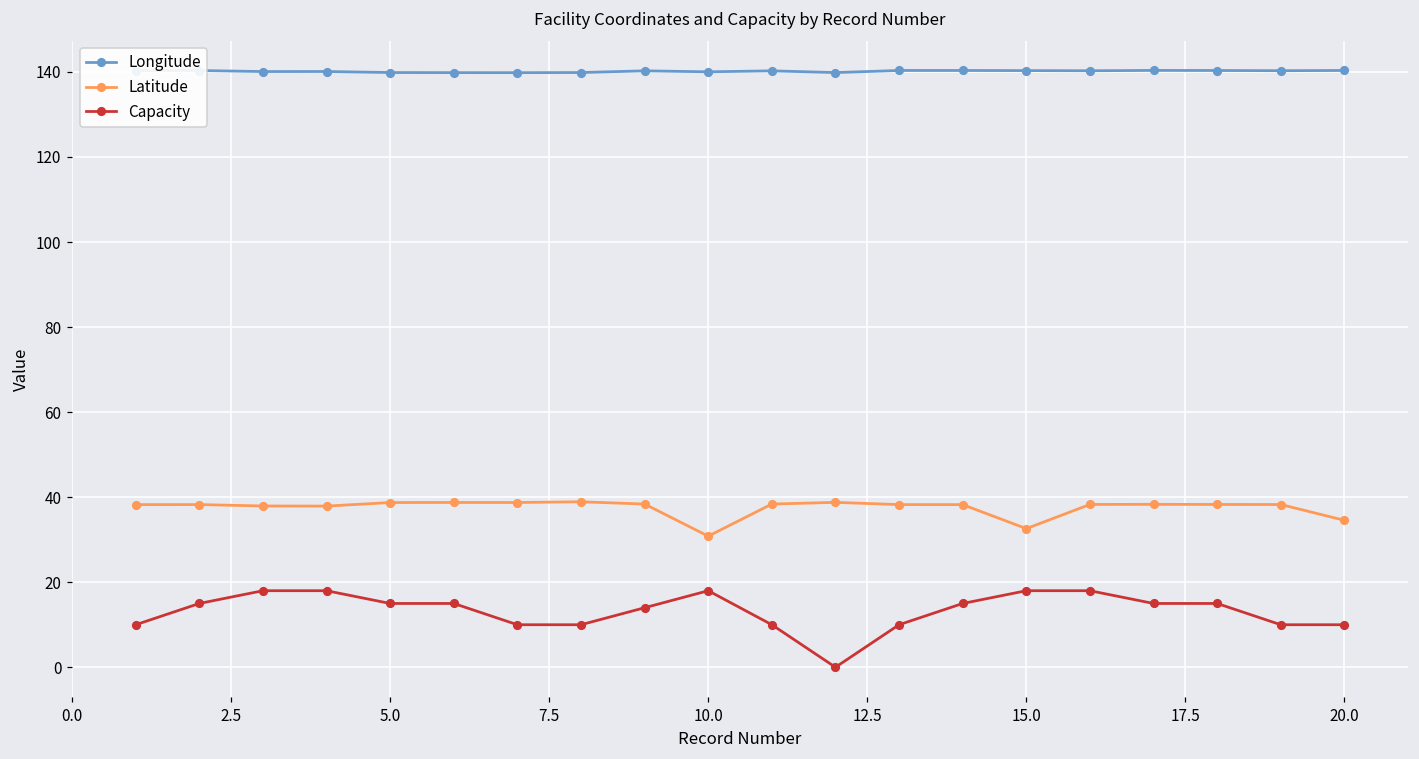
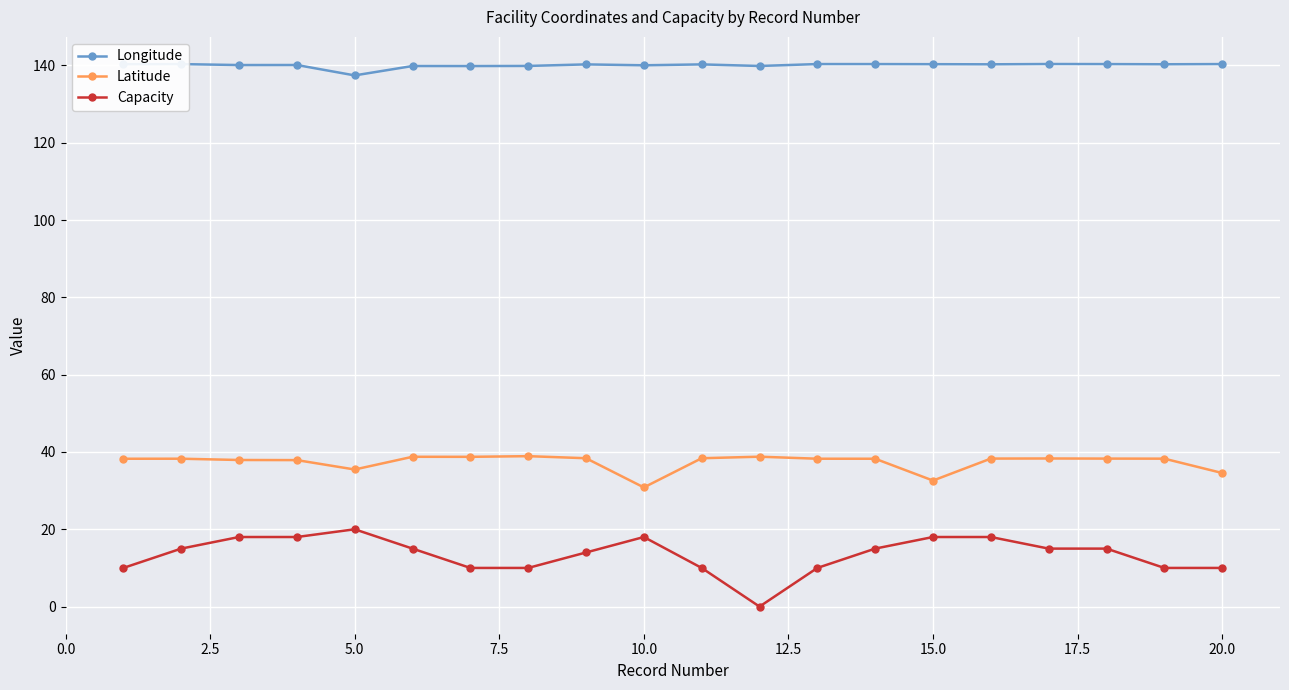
  {
    "Longitude": {
-     "5.0": 140,
+     "5.0": 137,
      "10.0": 140,
      "15.0": 140,
      "20.0": 140
    },
    "Latitude": {
-     "5.0": 39,
+     "5.0": 35,
      "10.0": 31,
      "15.0": 33,
      "20.0": 35
    },
    "Capacity": {
-     "5.0": 15,
+     "5.0": 20,
      "10.0": 18,
      "15.0": 18,
      "20.0": 10
    }
  }
